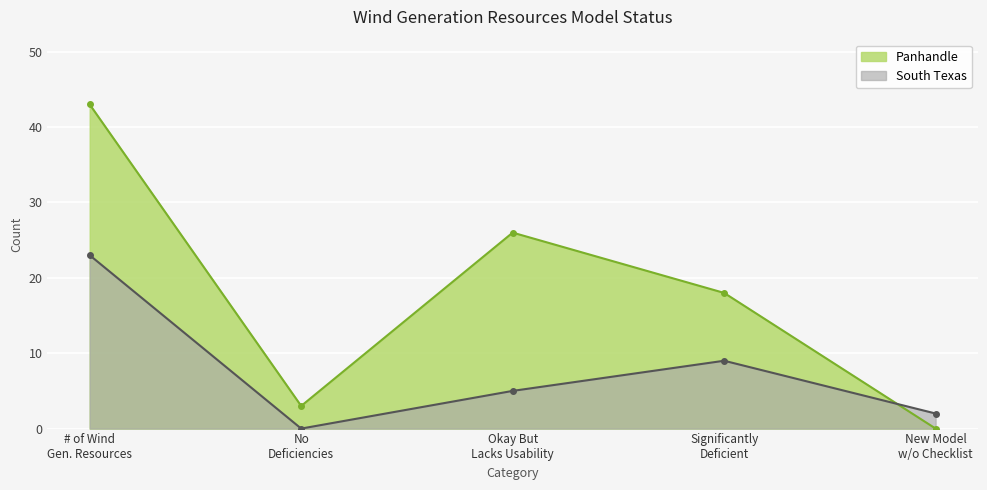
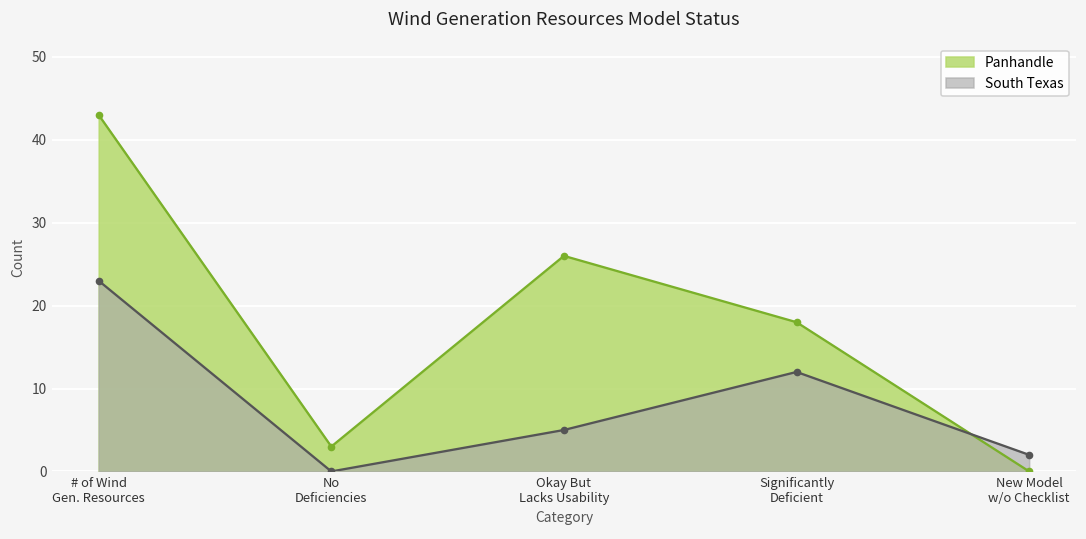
  {
    "Panhandle": {
      "# of Wind Gen. Resources": 43,
      "No Deficiencies": 3,
      "Okay But Lacks Usability": 26,
      "Significantly Deficient": 18,
      "New Model w/o Checklist": 0
    },
    "South Texas": {
      "# of Wind Gen. Resources": 23,
      "No Deficiencies": 0,
      "Okay But Lacks Usability": 5,
-     "Significantly Deficient": 9,
+     "Significantly Deficient": 12,
      "New Model w/o Checklist": 2
    }
  }
